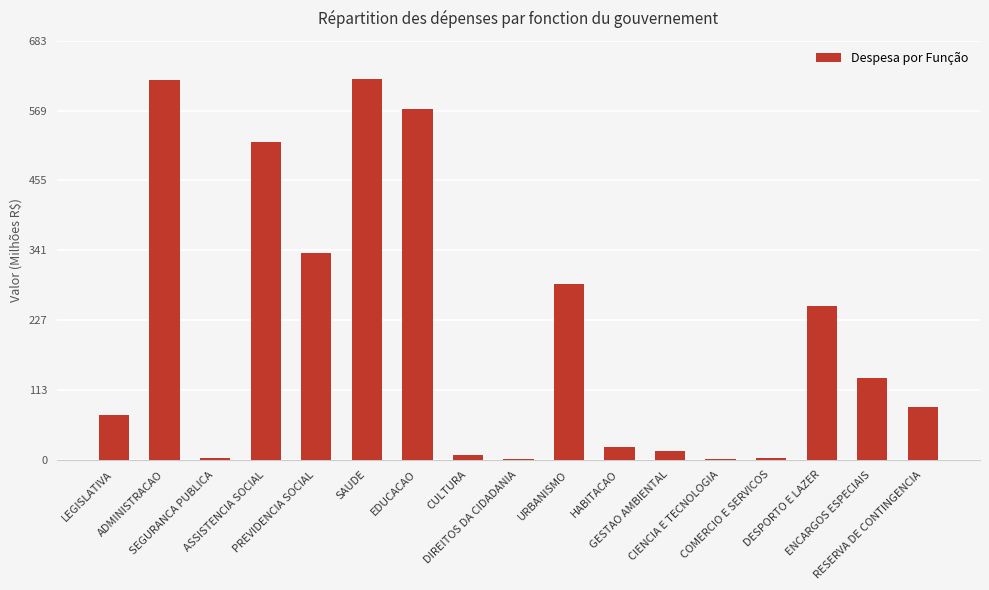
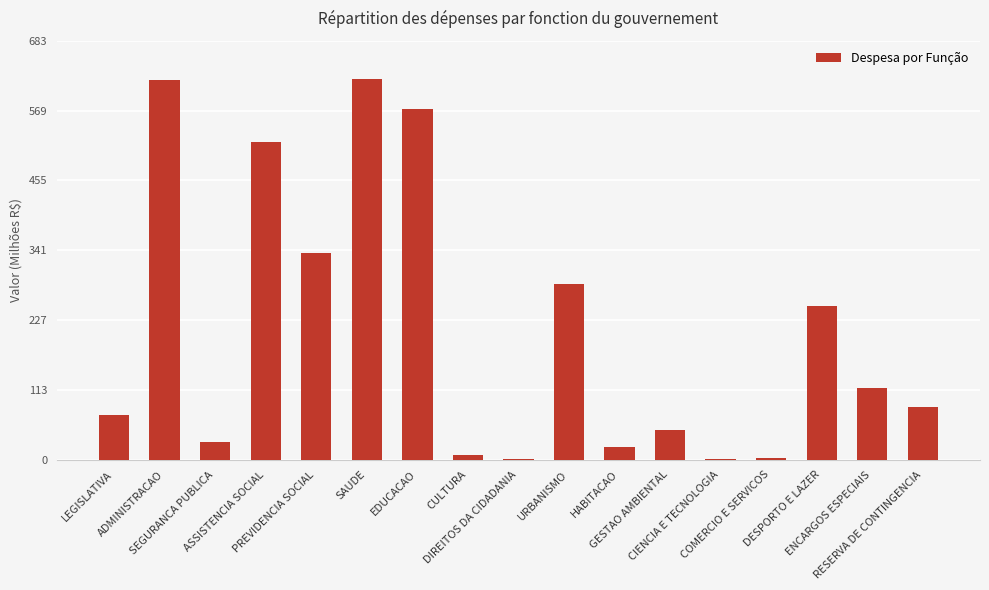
  {
    "LEGISLATIVA": 70,
    "ADMINISTRACAO": 620,
-   "SEGURANCA PUBLICA": 0,
+   "SEGURANCA PUBLICA": 30,
    "ASSISTENCIA SOCIAL": 520,
    "PREVIDENCIA SOCIAL": 340,
    "SAUDE": 620,
    "EDUCACAO": 570,
    "CULTURA": 10,
    "URBANISMO": 290,
    "HABITACAO": 20,
-   "GESTAO AMBIENTAL": 10,
+   "GESTAO AMBIENTAL": 50,
    "DESPORTO E LAZER": 250,
-   "ENCARGOS ESPECIAIS": 130,
+   "ENCARGOS ESPECIAIS": 120,
    "RESERVA DE CONTINGENCIA": 90
  }
